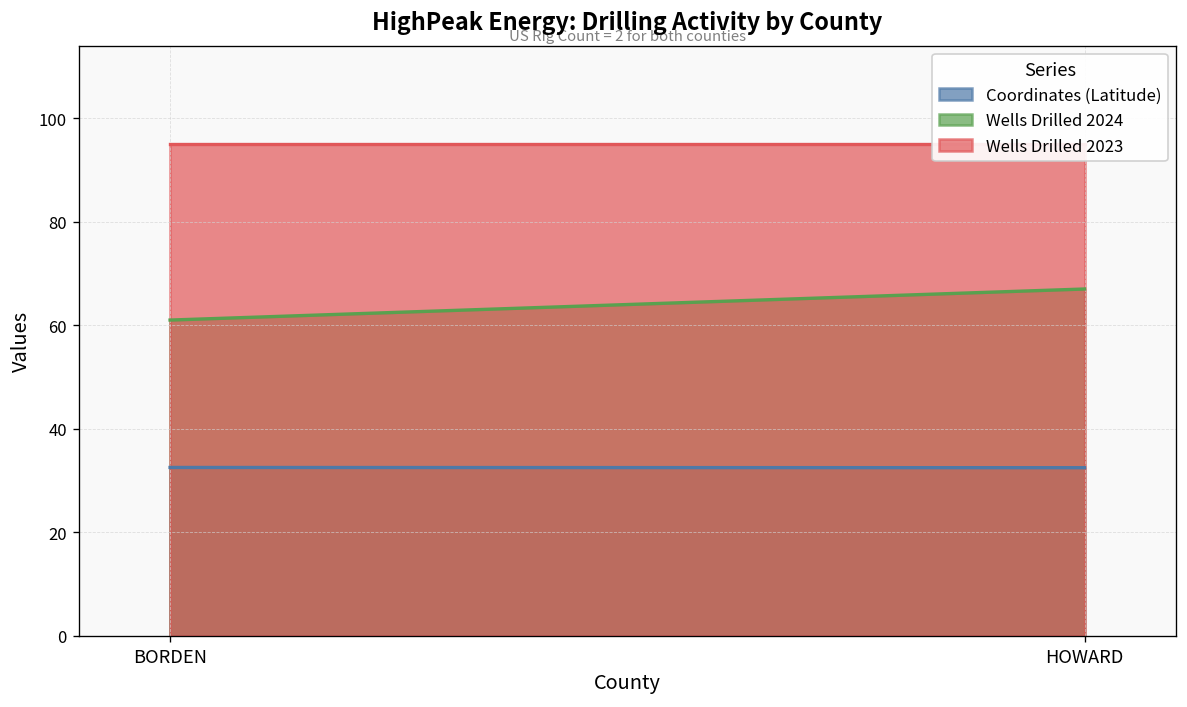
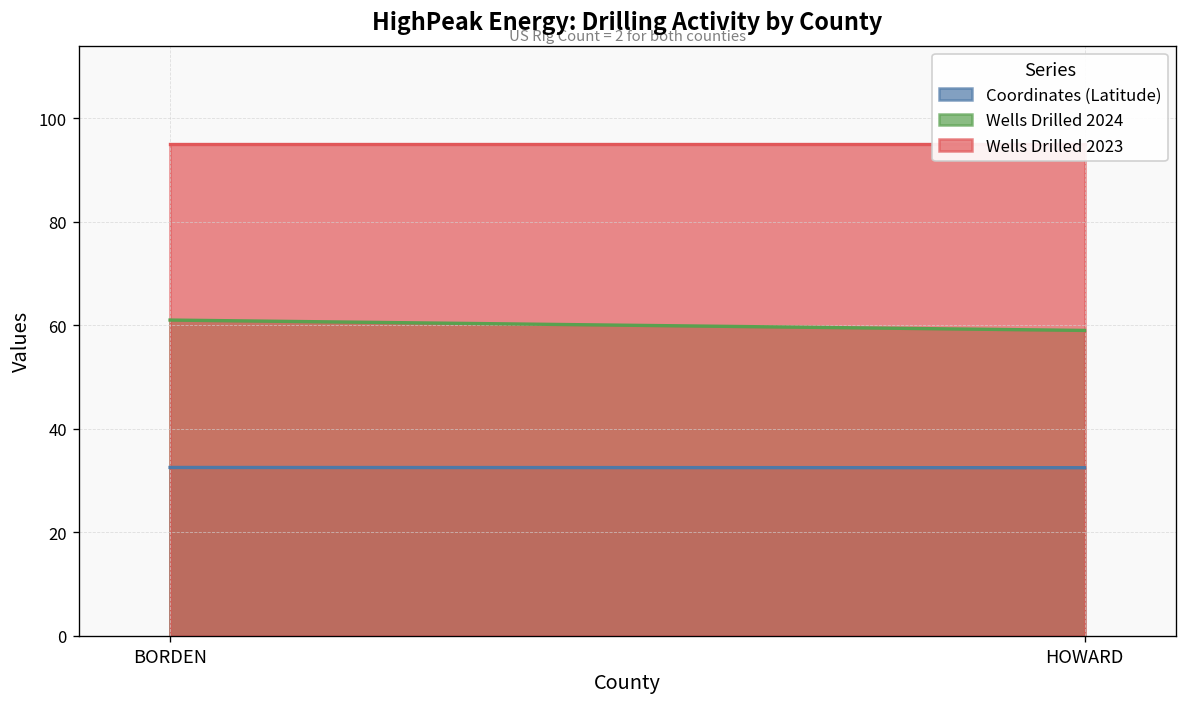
  {
    "Coordinates (Latitude)": {
      "BORDEN": 33,
      "HOWARD": 32
    },
    "Wells Drilled 2024": {
      "BORDEN": 61,
-     "HOWARD": 67
+     "HOWARD": 59
    },
    "Wells Drilled 2023": {
      "BORDEN": 95
    }
  }
